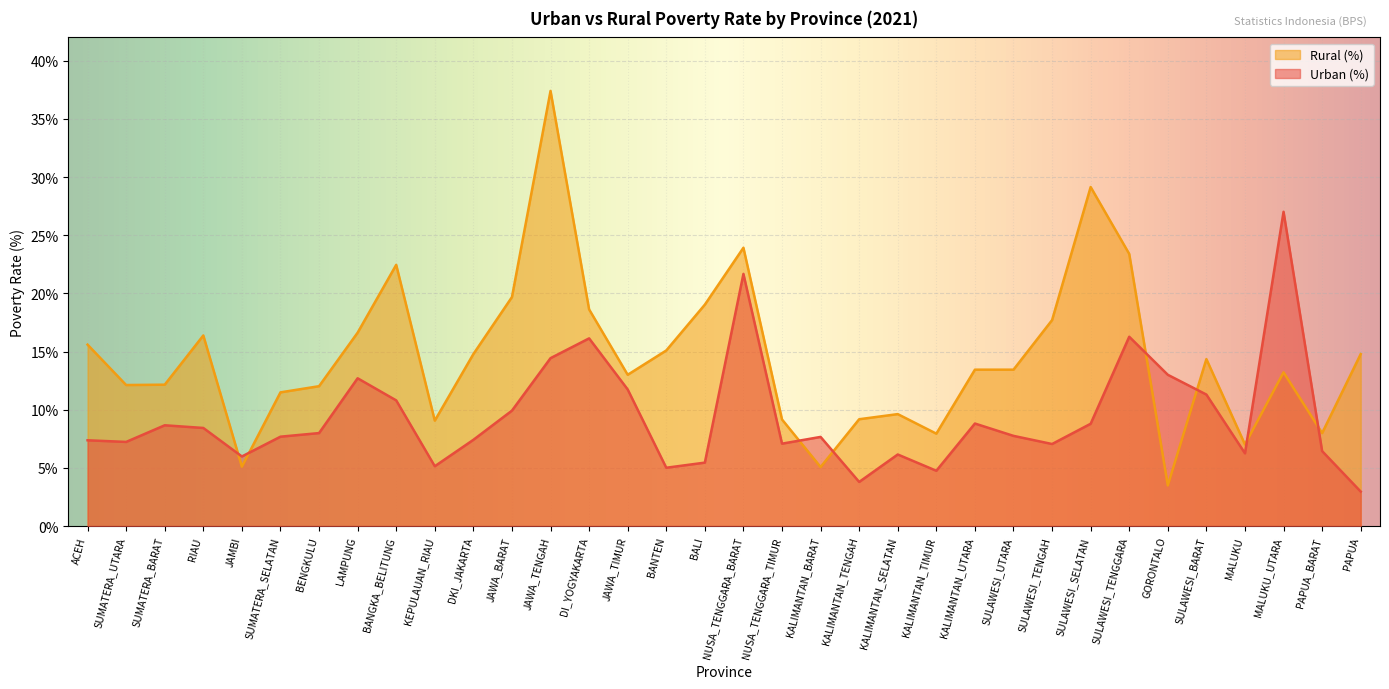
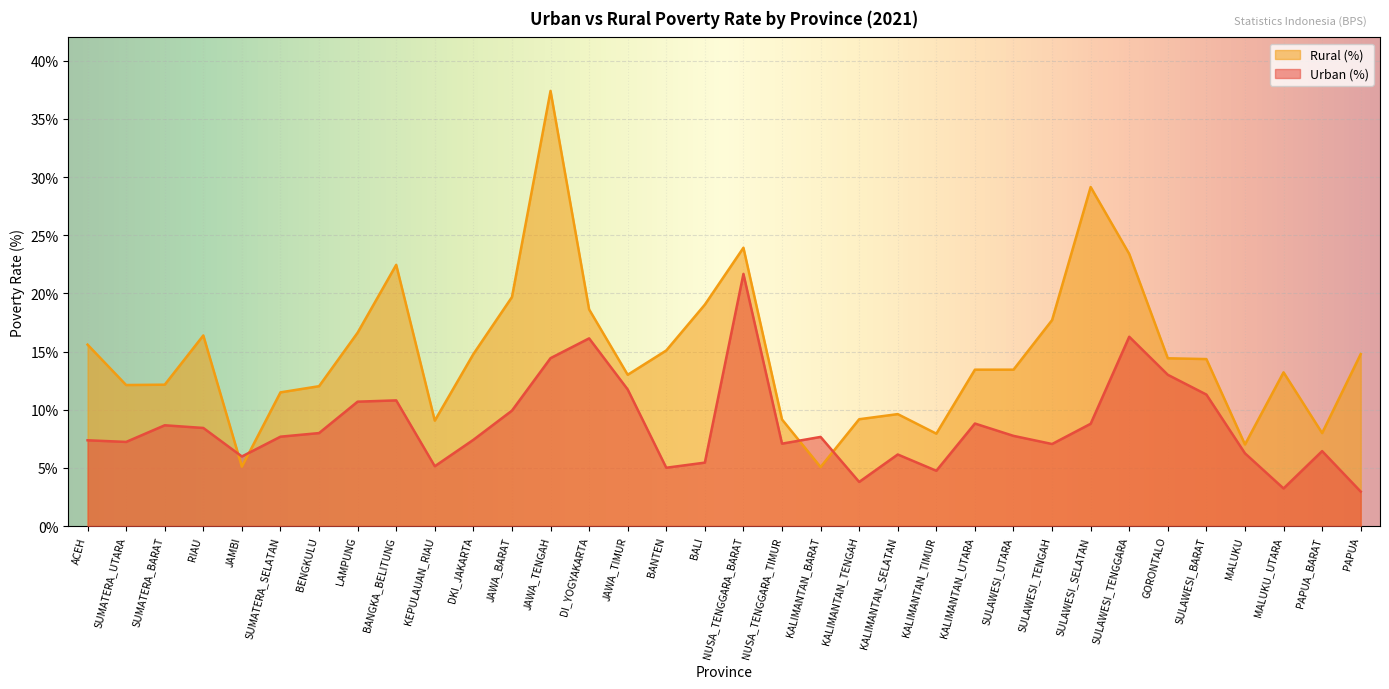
  {
    "Rural (%)": {
      "ACEH": "15.6%",
      "SUMATERA_UTARA": "12.1%",
      "SUMATERA_BARAT": "12.2%",
      "RIAU": "16.4%",
      "JAMBI": "5.1%",
      "SUMATERA_SELATAN": "11.5%",
      "BENGKULU": "12.0%",
      "LAMPUNG": "16.6%",
      "BANGKA_BELITUNG": "22.5%",
      "KEPULAUAN_RIAU": "9.1%",
      "DKI_JAKARTA": "14.8%",
      "JAWA_BARAT": "19.7%",
      "JAWA_TENGAH": "37.4%",
      "DI_YOGYAKARTA": "18.6%",
      "JAWA_TIMUR": "13.0%",
      "BANTEN": "15.1%",
      "BALI": "19.0%",
      "NUSA_TENGGARA_BARAT": "23.9%",
      "NUSA_TENGGARA_TIMUR": "9.2%",
      "KALIMANTAN_BARAT": "5.1%",
      "KALIMANTAN_TENGAH": "9.2%",
      "KALIMANTAN_SELATAN": "9.6%",
      "KALIMANTAN_TIMUR": "7.9%",
      "KALIMANTAN_UTARA": "13.4%",
      "SULAWESI_UTARA": "13.4%",
      "SULAWESI_TENGAH": "17.7%",
      "SULAWESI_SELATAN": "29.1%",
      "SULAWESI_TENGGARA": "23.4%",
-     "GORONTALO": "3.5%",
+     "GORONTALO": "14.4%",
      "SULAWESI_BARAT": "14.4%",
      "MALUKU": "7.0%",
      "MALUKU_UTARA": "13.2%",
      "PAPUA_BARAT": "8.0%",
      "PAPUA": "14.8%"
    },
    "Urban (%)": {
      "ACEH": "7.4%",
      "SUMATERA_UTARA": "7.2%",
      "SUMATERA_BARAT": "8.7%",
      "RIAU": "8.4%",
      "JAMBI": "6.0%",
      "SUMATERA_SELATAN": "7.7%",
      "BENGKULU": "8.0%",
-     "LAMPUNG": "12.7%",
+     "LAMPUNG": "10.7%",
      "BANGKA_BELITUNG": "10.8%",
      "KEPULAUAN_RIAU": "5.1%",
      "DKI_JAKARTA": "7.4%",
      "JAWA_BARAT": "9.9%",
      "JAWA_TENGAH": "14.4%",
      "DI_YOGYAKARTA": "16.1%",
      "JAWA_TIMUR": "11.7%",
      "BANTEN": "5.0%",
      "BALI": "5.5%",
      "NUSA_TENGGARA_BARAT": "21.7%",
      "NUSA_TENGGARA_TIMUR": "7.1%",
      "KALIMANTAN_BARAT": "7.7%",
      "KALIMANTAN_TENGAH": "3.8%",
      "KALIMANTAN_SELATAN": "6.2%",
      "KALIMANTAN_TIMUR": "4.8%",
      "KALIMANTAN_UTARA": "8.8%",
      "SULAWESI_UTARA": "7.8%",
      "SULAWESI_TENGAH": "7.1%",
      "SULAWESI_SELATAN": "8.8%",
      "SULAWESI_TENGGARA": "16.3%",
      "GORONTALO": "13.0%",
      "SULAWESI_BARAT": "11.3%",
      "MALUKU": "6.3%",
-     "MALUKU_UTARA": "27.0%",
+     "MALUKU_UTARA": "3.2%",
      "PAPUA_BARAT": "6.4%",
      "PAPUA": "3.0%"
    }
  }
